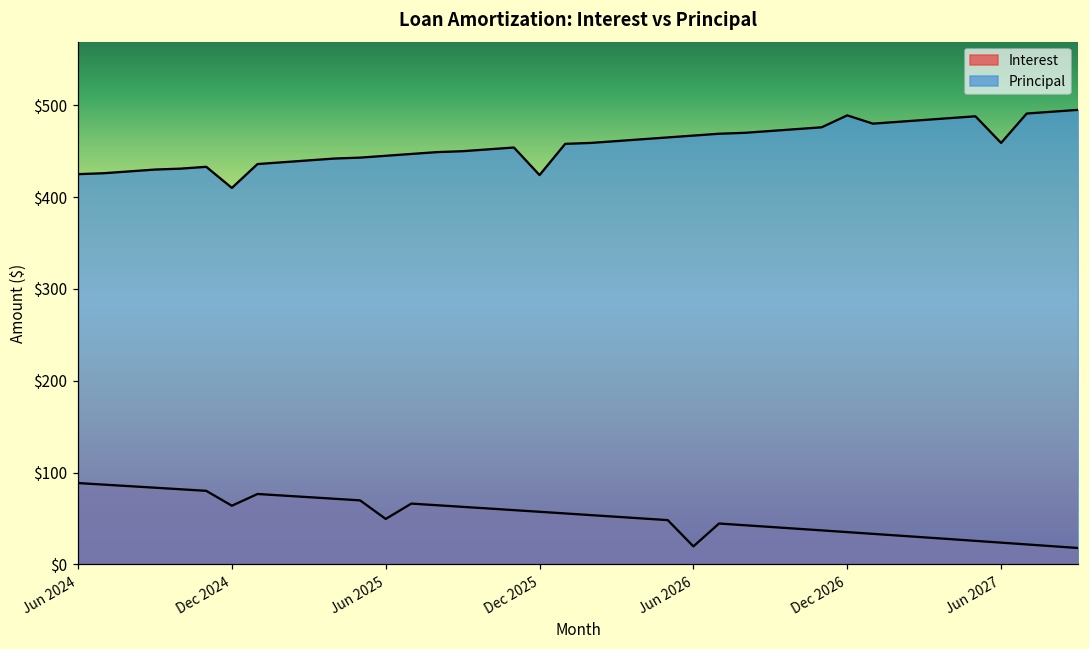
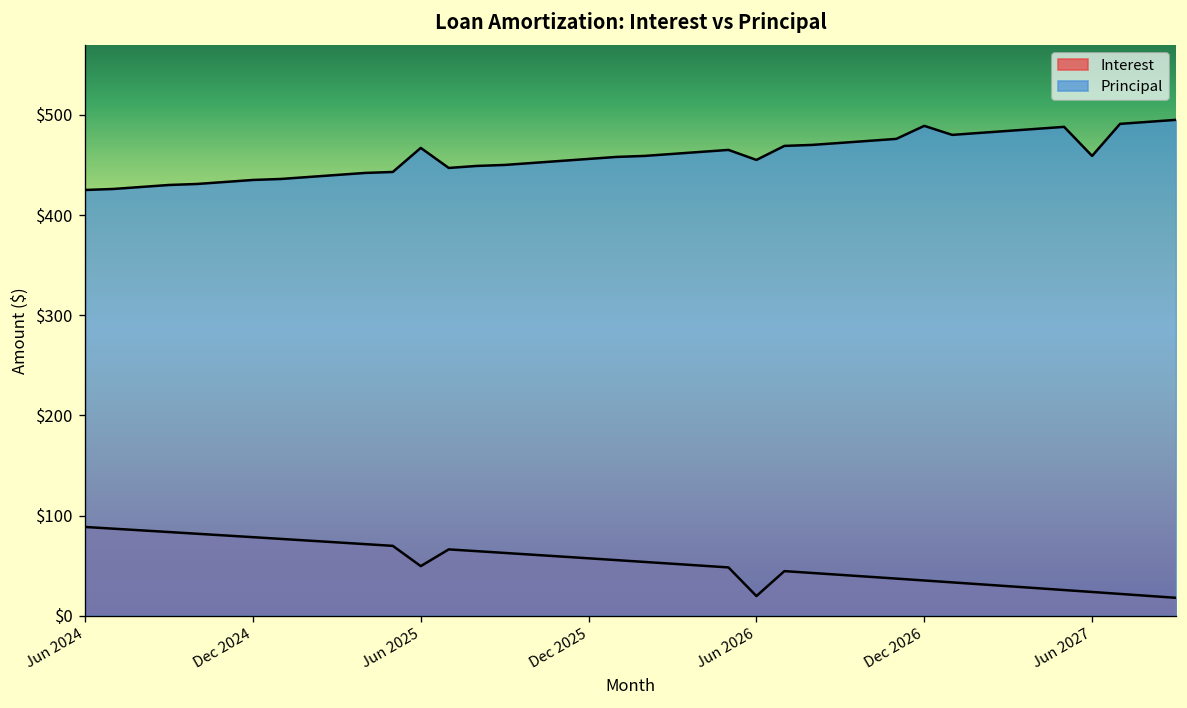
  {
    "Interest": {
      "Jun 2024": "$90",
-     "Dec 2024": "$60",
+     "Dec 2024": "$80",
      "Jun 2025": "$50",
      "Dec 2025": "$60",
      "Jun 2026": "$20",
      "Dec 2026": "$40",
      "Jun 2027": "$20"
    },
    "Principal": {
      "Jun 2024": "$430",
-     "Dec 2024": "$410",
-     "Jun 2025": "$450",
-     "Dec 2025": "$420",
-     "Jun 2026": "$470",
+     "Dec 2024": "$440",
+     "Jun 2025": "$470",
+     "Dec 2025": "$460",
+     "Jun 2026": "$460",
      "Dec 2026": "$490",
      "Jun 2027": "$460"
    }
  }
